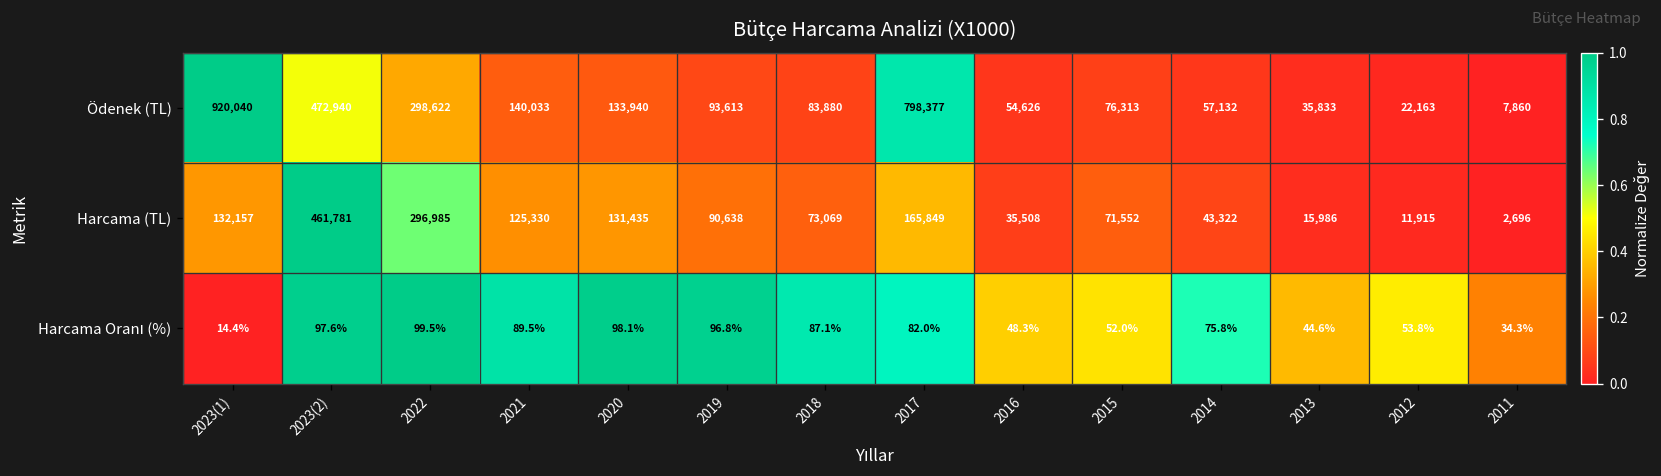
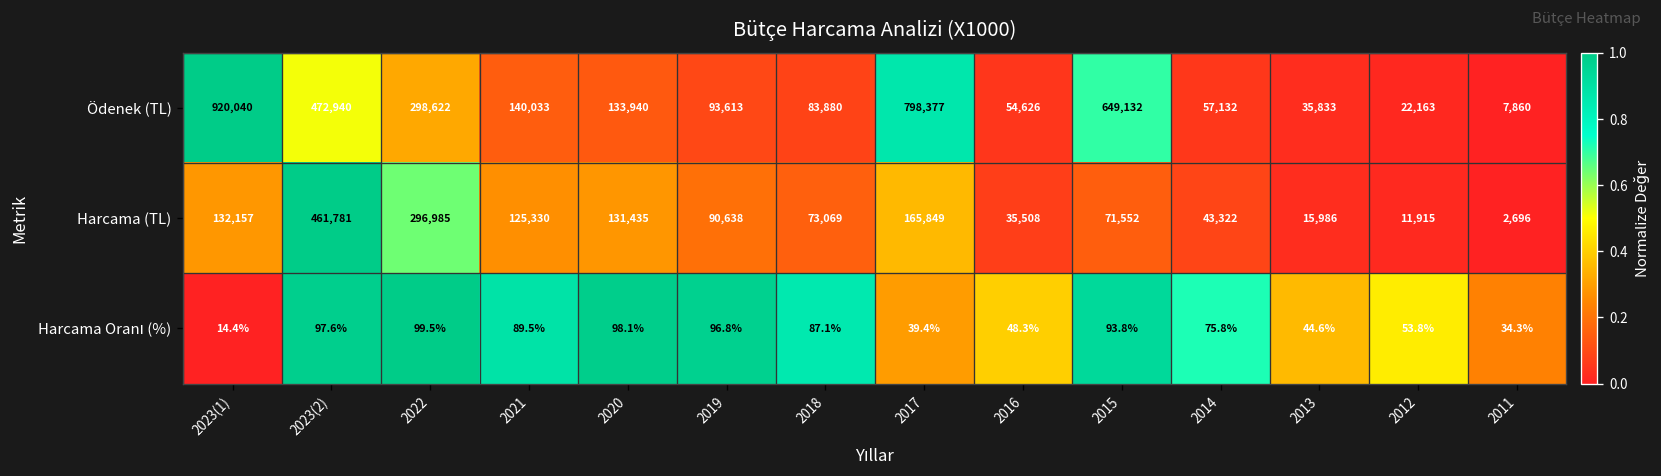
  {
    "Ödenek (TL)": {
      "2023(1)": "920,040",
      "2023(2)": "472,940",
      "2022": "298,622",
      "2021": "140,033",
      "2020": "133,940",
      "2019": "93,613",
      "2018": "83,880",
      "2017": "798,377",
      "2016": "54,626",
-     "2015": "76,313",
+     "2015": "649,132",
      "2014": "57,132",
      "2013": "35,833",
      "2012": "22,163",
      "2011": "7,860"
    },
    "Harcama (TL)": {
      "2023(1)": "132,157",
      "2023(2)": "461,781",
      "2022": "296,985",
      "2021": "125,330",
      "2020": "131,435",
      "2019": "90,638",
      "2018": "73,069",
      "2017": "165,849",
      "2016": "35,508",
      "2015": "71,552",
      "2014": "43,322",
      "2013": "15,986",
      "2012": "11,915",
      "2011": "2,696"
    },
    "Harcama Oranı (%)": {
      "2023(1)": "14.4%",
      "2023(2)": "97.6%",
      "2022": "99.5%",
      "2021": "89.5%",
      "2020": "98.1%",
      "2019": "96.8%",
      "2018": "87.1%",
-     "2017": "82.0%",
+     "2017": "39.4%",
      "2016": "48.3%",
-     "2015": "52.0%",
+     "2015": "93.8%",
      "2014": "75.8%",
      "2013": "44.6%",
      "2012": "53.8%",
      "2011": "34.3%"
    }
  }
